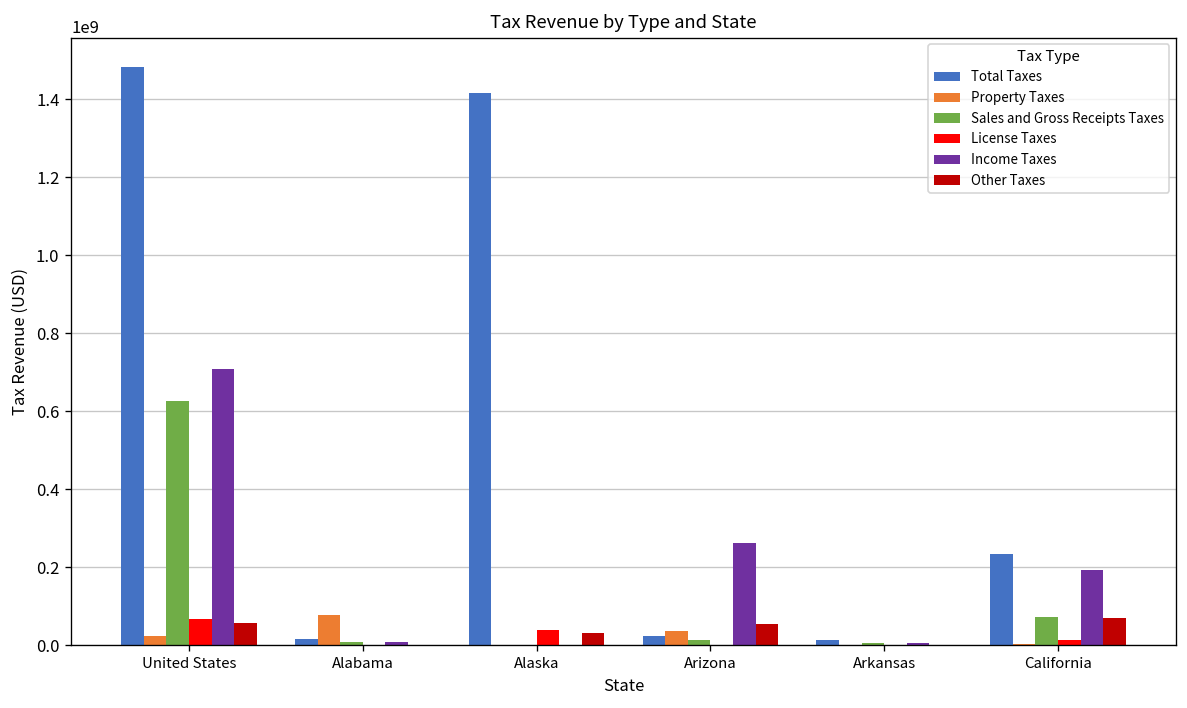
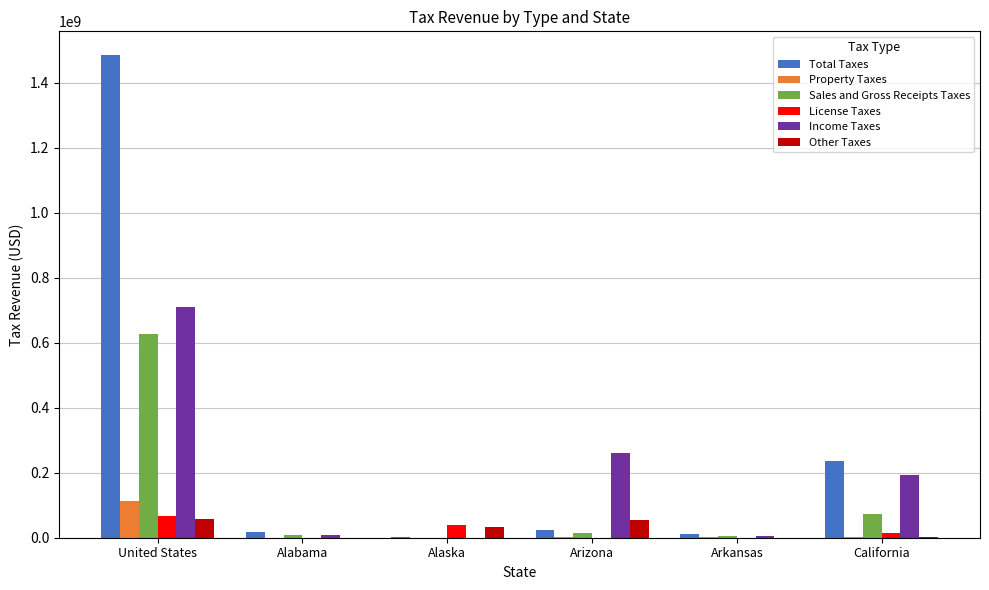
  {
    "Total Taxes": {
      "United States": 1480000000,
      "Alabama": 20000000,
-     "Alaska": 1420000000,
+     "Alaska": 0,
      "Arizona": 20000000,
      "Arkansas": 10000000,
      "California": 230000000
    },
    "Property Taxes": {
-     "United States": 20000000,
-     "Alabama": 80000000,
-     "Arizona": 40000000
+     "United States": 110000000,
+     "Alabama": 0,
+     "Arizona": 0
    },
    "Sales and Gross Receipts Taxes": {
      "United States": 630000000,
      "Arizona": 10000000,
      "California": 70000000
    },
    "License Taxes": {
      "United States": 70000000,
      "Alaska": 40000000,
      "California": 10000000
    },
    "Income Taxes": {
      "United States": 710000000,
      "Arizona": 260000000,
      "California": 190000000
    },
    "Other Taxes": {
      "United States": 60000000,
      "Alaska": 30000000,
      "Arizona": 50000000,
-     "California": 70000000
+     "California": 0
    }
  }
